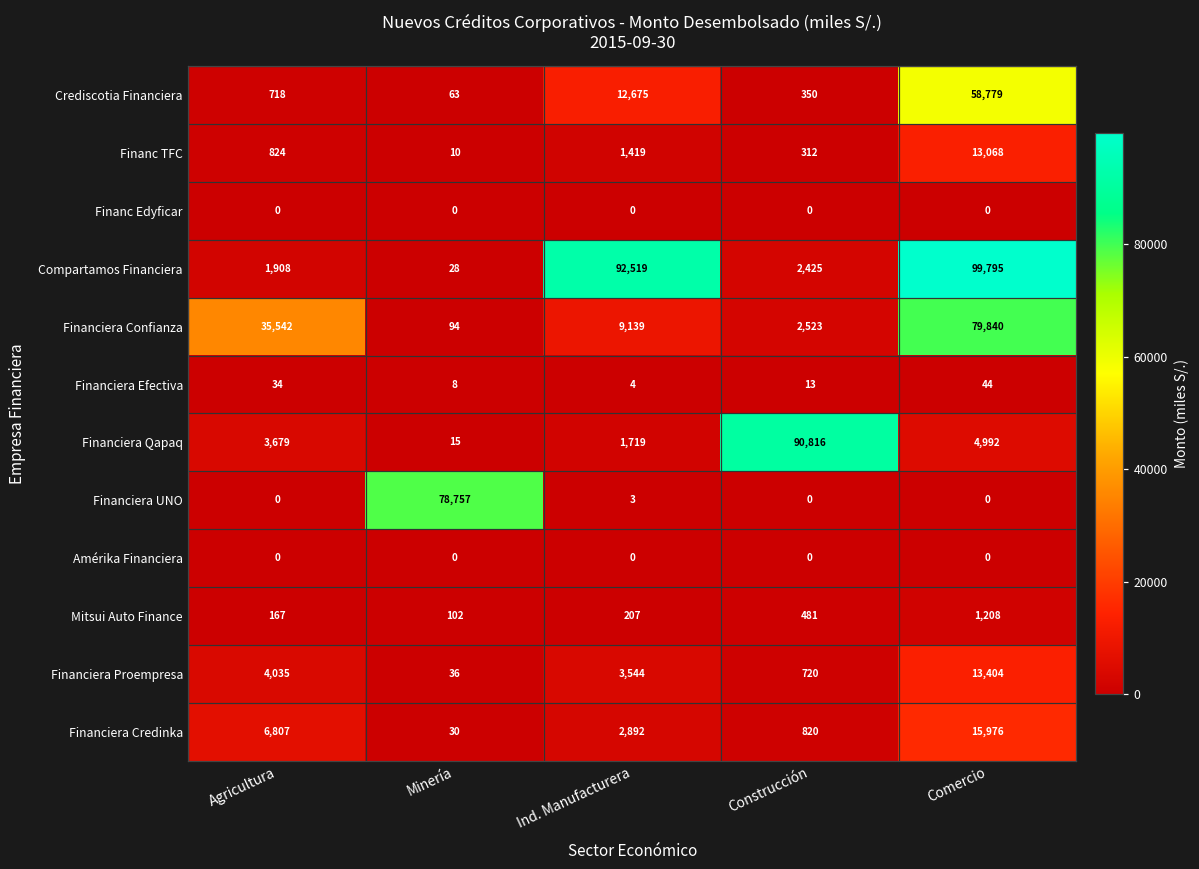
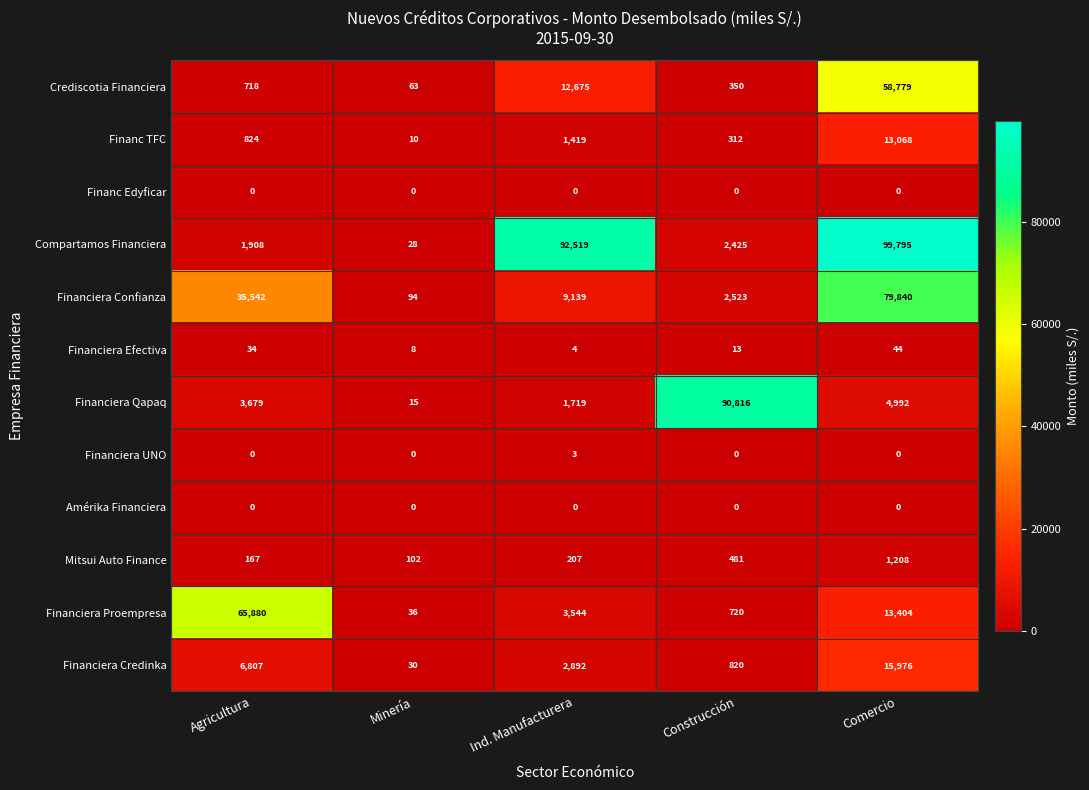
  {
    "Crediscotia Financiera": {
      "Agricultura": "718",
      "Minería": "63",
      "Ind. Manufacturera": "12,675",
      "Construcción": "350",
      "Comercio": "58,779"
    },
    "Financ TFC": {
      "Agricultura": "824",
      "Minería": "10",
      "Ind. Manufacturera": "1,419",
      "Construcción": "312",
      "Comercio": "13,068"
    },
    "Financ Edyficar": {
      "Agricultura": "0",
      "Minería": "0",
      "Ind. Manufacturera": "0",
      "Construcción": "0",
      "Comercio": "0"
    },
    "Compartamos Financiera": {
      "Agricultura": "1,908",
      "Minería": "28",
      "Ind. Manufacturera": "92,519",
      "Construcción": "2,425",
      "Comercio": "99,795"
    },
    "Financiera Confianza": {
      "Agricultura": "35,542",
      "Minería": "94",
      "Ind. Manufacturera": "9,139",
      "Construcción": "2,523",
      "Comercio": "79,840"
    },
    "Financiera Efectiva": {
      "Agricultura": "34",
      "Minería": "8",
      "Ind. Manufacturera": "4",
      "Construcción": "13",
      "Comercio": "44"
    },
    "Financiera Qapaq": {
      "Agricultura": "3,679",
      "Minería": "15",
      "Ind. Manufacturera": "1,719",
      "Construcción": "90,816",
      "Comercio": "4,992"
    },
    "Financiera UNO": {
      "Agricultura": "0",
-     "Minería": "78,757",
+     "Minería": "0",
      "Ind. Manufacturera": "3",
      "Construcción": "0",
      "Comercio": "0"
    },
    "Amérika Financiera": {
      "Agricultura": "0",
      "Minería": "0",
      "Ind. Manufacturera": "0",
      "Construcción": "0",
      "Comercio": "0"
    },
    "Mitsui Auto Finance": {
      "Agricultura": "167",
      "Minería": "102",
      "Ind. Manufacturera": "207",
      "Construcción": "481",
      "Comercio": "1,208"
    },
    "Financiera Proempresa": {
-     "Agricultura": "4,035",
+     "Agricultura": "65,880",
      "Minería": "36",
      "Ind. Manufacturera": "3,544",
      "Construcción": "720",
      "Comercio": "13,404"
    },
    "Financiera Credinka": {
      "Agricultura": "6,807",
      "Minería": "30",
      "Ind. Manufacturera": "2,892",
      "Construcción": "820",
      "Comercio": "15,976"
    }
  }
